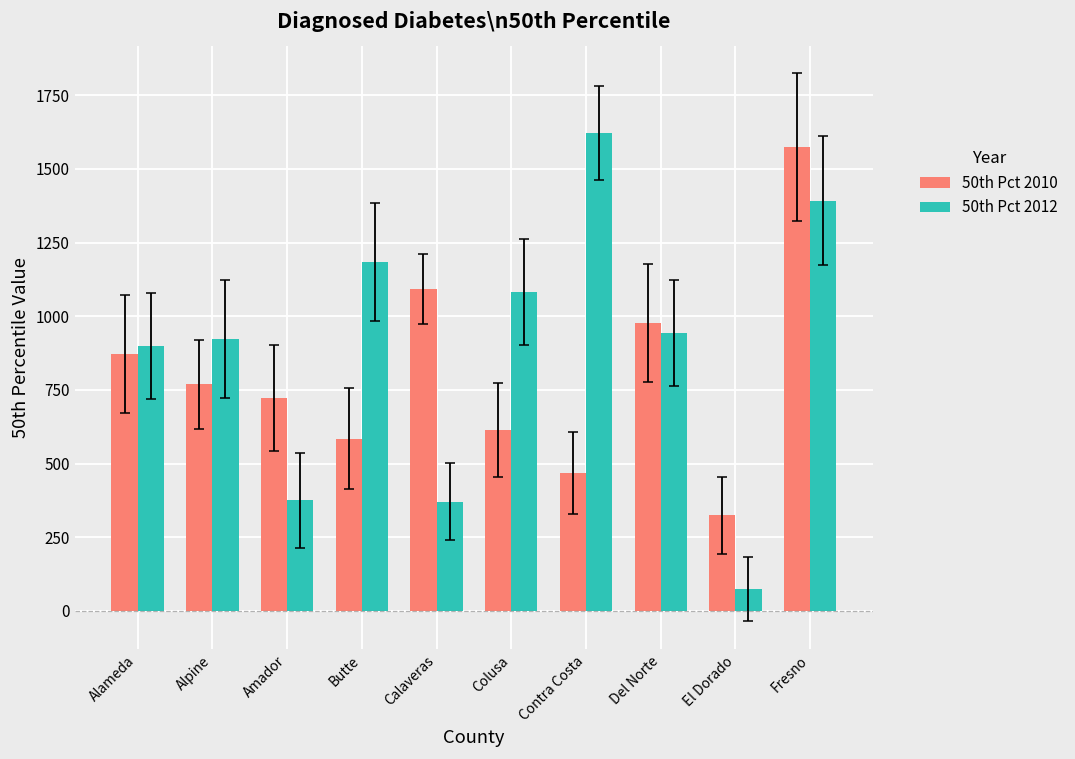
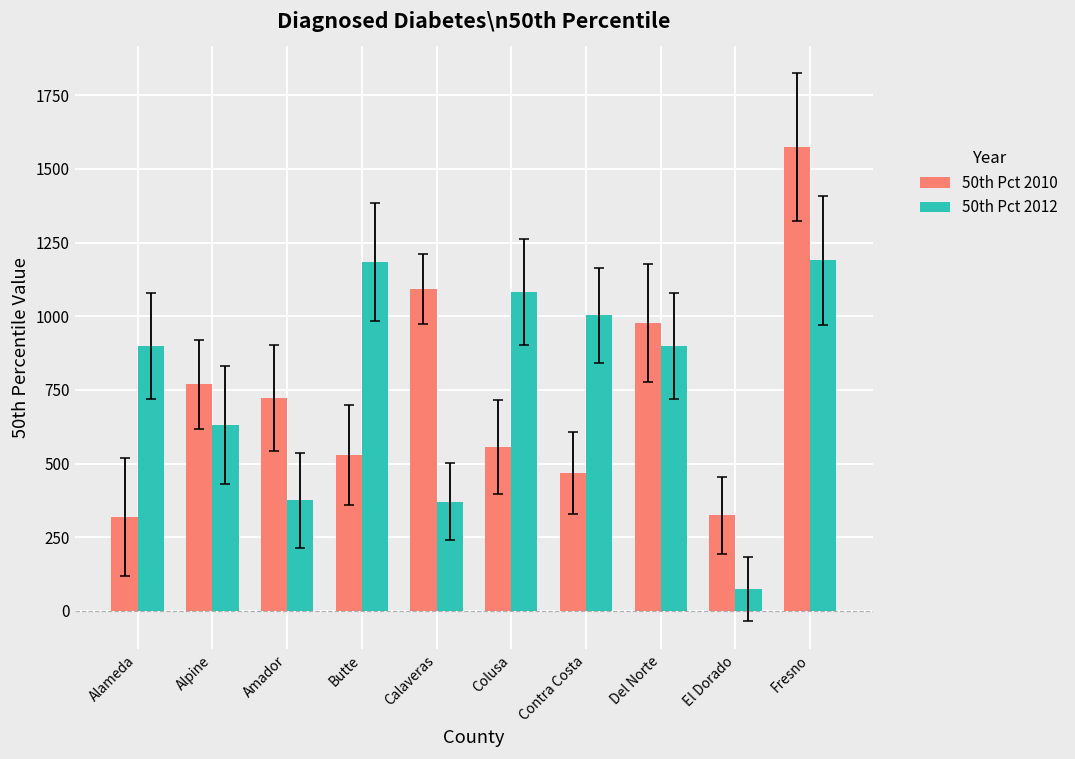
  {
    "50th Pct 2010": {
-     "Alameda": 870,
+     "Alameda": 320,
      "Alpine": 770,
      "Amador": 720,
-     "Butte": 590,
+     "Butte": 530,
      "Calaveras": 1090,
-     "Colusa": 610,
+     "Colusa": 560,
      "Contra Costa": 470,
      "Del Norte": 980,
      "El Dorado": 320,
      "Fresno": 1580
    },
    "50th Pct 2012": {
      "Alameda": 900,
-     "Alpine": 920,
+     "Alpine": 630,
      "Amador": 380,
      "Butte": 1190,
      "Calaveras": 370,
      "Colusa": 1080,
-     "Contra Costa": 1620,
-     "Del Norte": 940,
+     "Contra Costa": 1000,
+     "Del Norte": 900,
      "El Dorado": 70,
-     "Fresno": 1390
+     "Fresno": 1190
    }
  }
